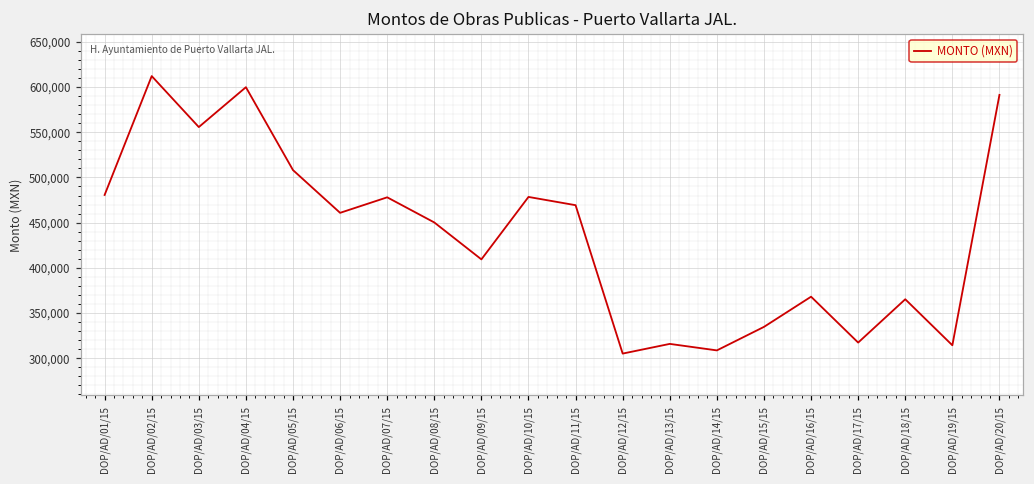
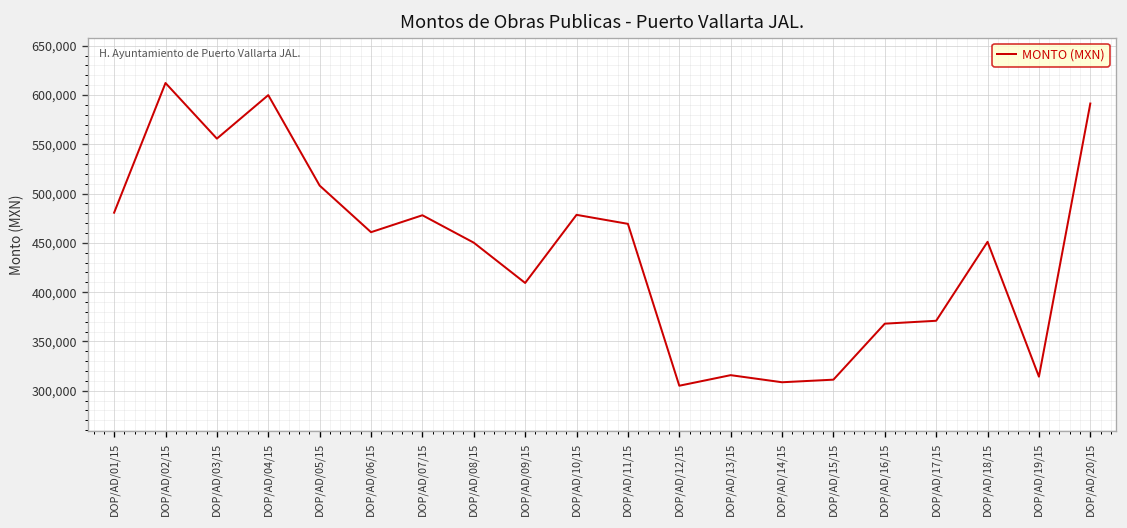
  {
    "DOP/AD/01/15": "480,000",
    "DOP/AD/02/15": "610,000",
    "DOP/AD/03/15": "560,000",
    "DOP/AD/04/15": "600,000",
    "DOP/AD/05/15": "510,000",
    "DOP/AD/06/15": "460,000",
    "DOP/AD/07/15": "480,000",
    "DOP/AD/08/15": "450,000",
    "DOP/AD/09/15": "410,000",
    "DOP/AD/10/15": "480,000",
    "DOP/AD/11/15": "470,000",
    "DOP/AD/12/15": "310,000",
    "DOP/AD/13/15": "320,000",
    "DOP/AD/14/15": "310,000",
-   "DOP/AD/15/15": "330,000",
+   "DOP/AD/15/15": "310,000",
    "DOP/AD/16/15": "370,000",
-   "DOP/AD/17/15": "320,000",
-   "DOP/AD/18/15": "370,000",
+   "DOP/AD/17/15": "370,000",
+   "DOP/AD/18/15": "450,000",
    "DOP/AD/19/15": "310,000",
    "DOP/AD/20/15": "590,000"
  }
